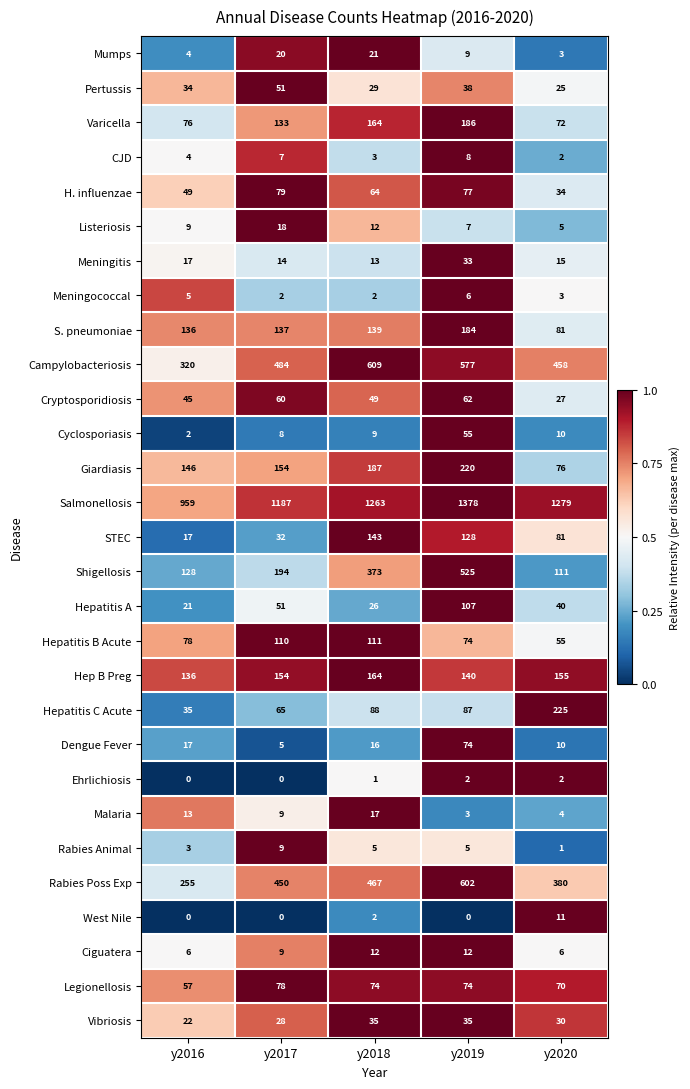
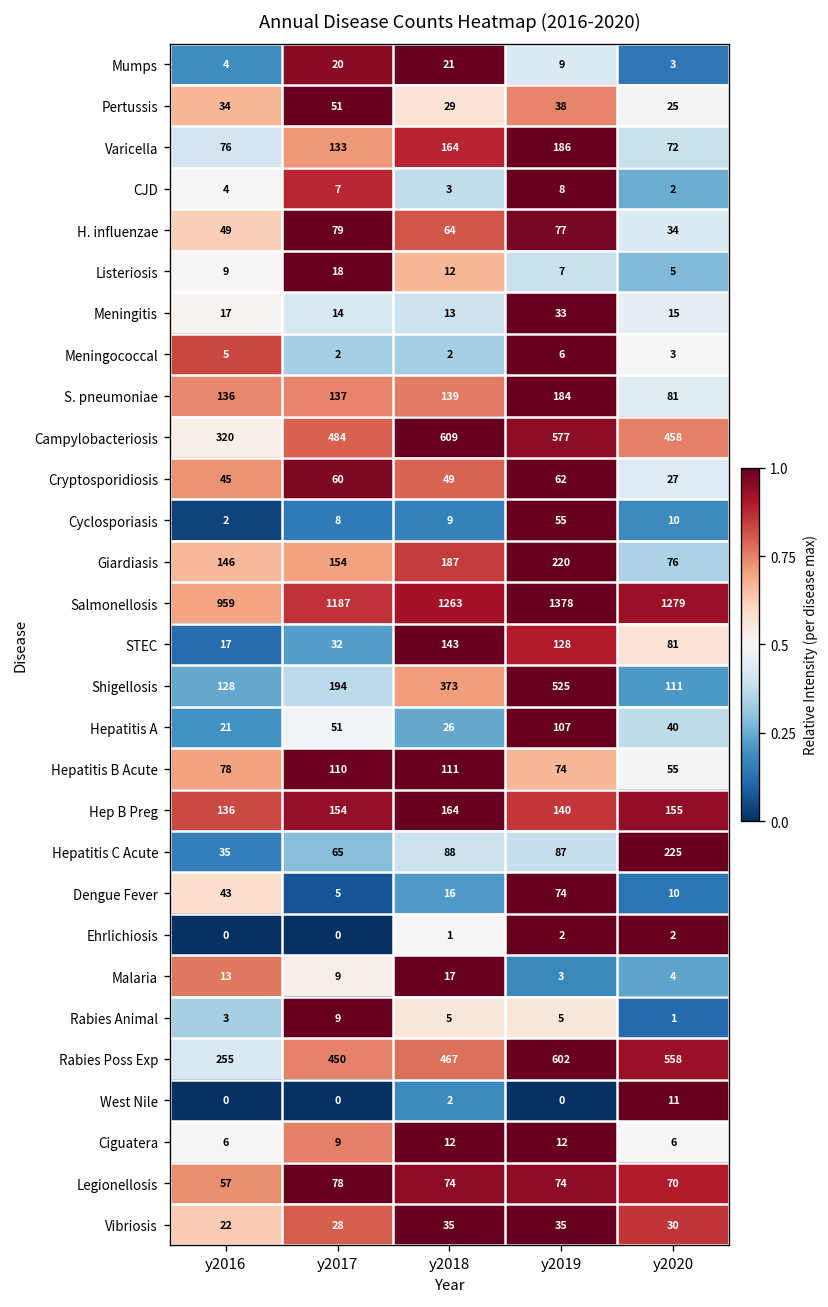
  {
    "Mumps": {
      "y2016": 4,
      "y2017": 20,
      "y2018": 21,
      "y2019": 9,
      "y2020": 3
    },
    "Pertussis": {
      "y2016": 34,
      "y2017": 51,
      "y2018": 29,
      "y2019": 38,
      "y2020": 25
    },
    "Varicella": {
      "y2016": 76,
      "y2017": 133,
      "y2018": 164,
      "y2019": 186,
      "y2020": 72
    },
    "CJD": {
      "y2016": 4,
      "y2017": 7,
      "y2018": 3,
      "y2019": 8,
      "y2020": 2
    },
    "H. influenzae": {
      "y2016": 49,
      "y2017": 79,
      "y2018": 64,
      "y2019": 77,
      "y2020": 34
    },
    "Listeriosis": {
      "y2016": 9,
      "y2017": 18,
      "y2018": 12,
      "y2019": 7,
      "y2020": 5
    },
    "Meningitis": {
      "y2016": 17,
      "y2017": 14,
      "y2018": 13,
      "y2019": 33,
      "y2020": 15
    },
    "Meningococcal": {
      "y2016": 5,
      "y2017": 2,
      "y2018": 2,
      "y2019": 6,
      "y2020": 3
    },
    "S. pneumoniae": {
      "y2016": 136,
      "y2017": 137,
      "y2018": 139,
      "y2019": 184,
      "y2020": 81
    },
    "Campylobacteriosis": {
      "y2016": 320,
      "y2017": 484,
      "y2018": 609,
      "y2019": 577,
      "y2020": 458
    },
    "Cryptosporidiosis": {
      "y2016": 45,
      "y2017": 60,
      "y2018": 49,
      "y2019": 62,
      "y2020": 27
    },
    "Cyclosporiasis": {
      "y2016": 2,
      "y2017": 8,
      "y2018": 9,
      "y2019": 55,
      "y2020": 10
    },
    "Giardiasis": {
      "y2016": 146,
      "y2017": 154,
      "y2018": 187,
      "y2019": 220,
      "y2020": 76
    },
    "Salmonellosis": {
      "y2016": 959,
      "y2017": 1187,
      "y2018": 1263,
      "y2019": 1378,
      "y2020": 1279
    },
    "STEC": {
      "y2016": 17,
      "y2017": 32,
      "y2018": 143,
      "y2019": 128,
      "y2020": 81
    },
    "Shigellosis": {
      "y2016": 128,
      "y2017": 194,
      "y2018": 373,
      "y2019": 525,
      "y2020": 111
    },
    "Hepatitis A": {
      "y2016": 21,
      "y2017": 51,
      "y2018": 26,
      "y2019": 107,
      "y2020": 40
    },
    "Hepatitis B Acute": {
      "y2016": 78,
      "y2017": 110,
      "y2018": 111,
      "y2019": 74,
      "y2020": 55
    },
    "Hep B Preg": {
      "y2016": 136,
      "y2017": 154,
      "y2018": 164,
      "y2019": 140,
      "y2020": 155
    },
    "Hepatitis C Acute": {
      "y2016": 35,
      "y2017": 65,
      "y2018": 88,
      "y2019": 87,
      "y2020": 225
    },
    "Dengue Fever": {
-     "y2016": 17,
+     "y2016": 43,
      "y2017": 5,
      "y2018": 16,
      "y2019": 74,
      "y2020": 10
    },
    "Ehrlichiosis": {
      "y2016": 0,
      "y2017": 0,
      "y2018": 1,
      "y2019": 2,
      "y2020": 2
    },
    "Malaria": {
      "y2016": 13,
      "y2017": 9,
      "y2018": 17,
      "y2019": 3,
      "y2020": 4
    },
    "Rabies Animal": {
      "y2016": 3,
      "y2017": 9,
      "y2018": 5,
      "y2019": 5,
      "y2020": 1
    },
    "Rabies Poss Exp": {
      "y2016": 255,
      "y2017": 450,
      "y2018": 467,
      "y2019": 602,
-     "y2020": 380
+     "y2020": 558
    },
    "West Nile": {
      "y2016": 0,
      "y2017": 0,
      "y2018": 2,
      "y2019": 0,
      "y2020": 11
    },
    "Ciguatera": {
      "y2016": 6,
      "y2017": 9,
      "y2018": 12,
      "y2019": 12,
      "y2020": 6
    },
    "Legionellosis": {
      "y2016": 57,
      "y2017": 78,
      "y2018": 74,
      "y2019": 74,
      "y2020": 70
    },
    "Vibriosis": {
      "y2016": 22,
      "y2017": 28,
      "y2018": 35,
      "y2019": 35,
      "y2020": 30
    }
  }
